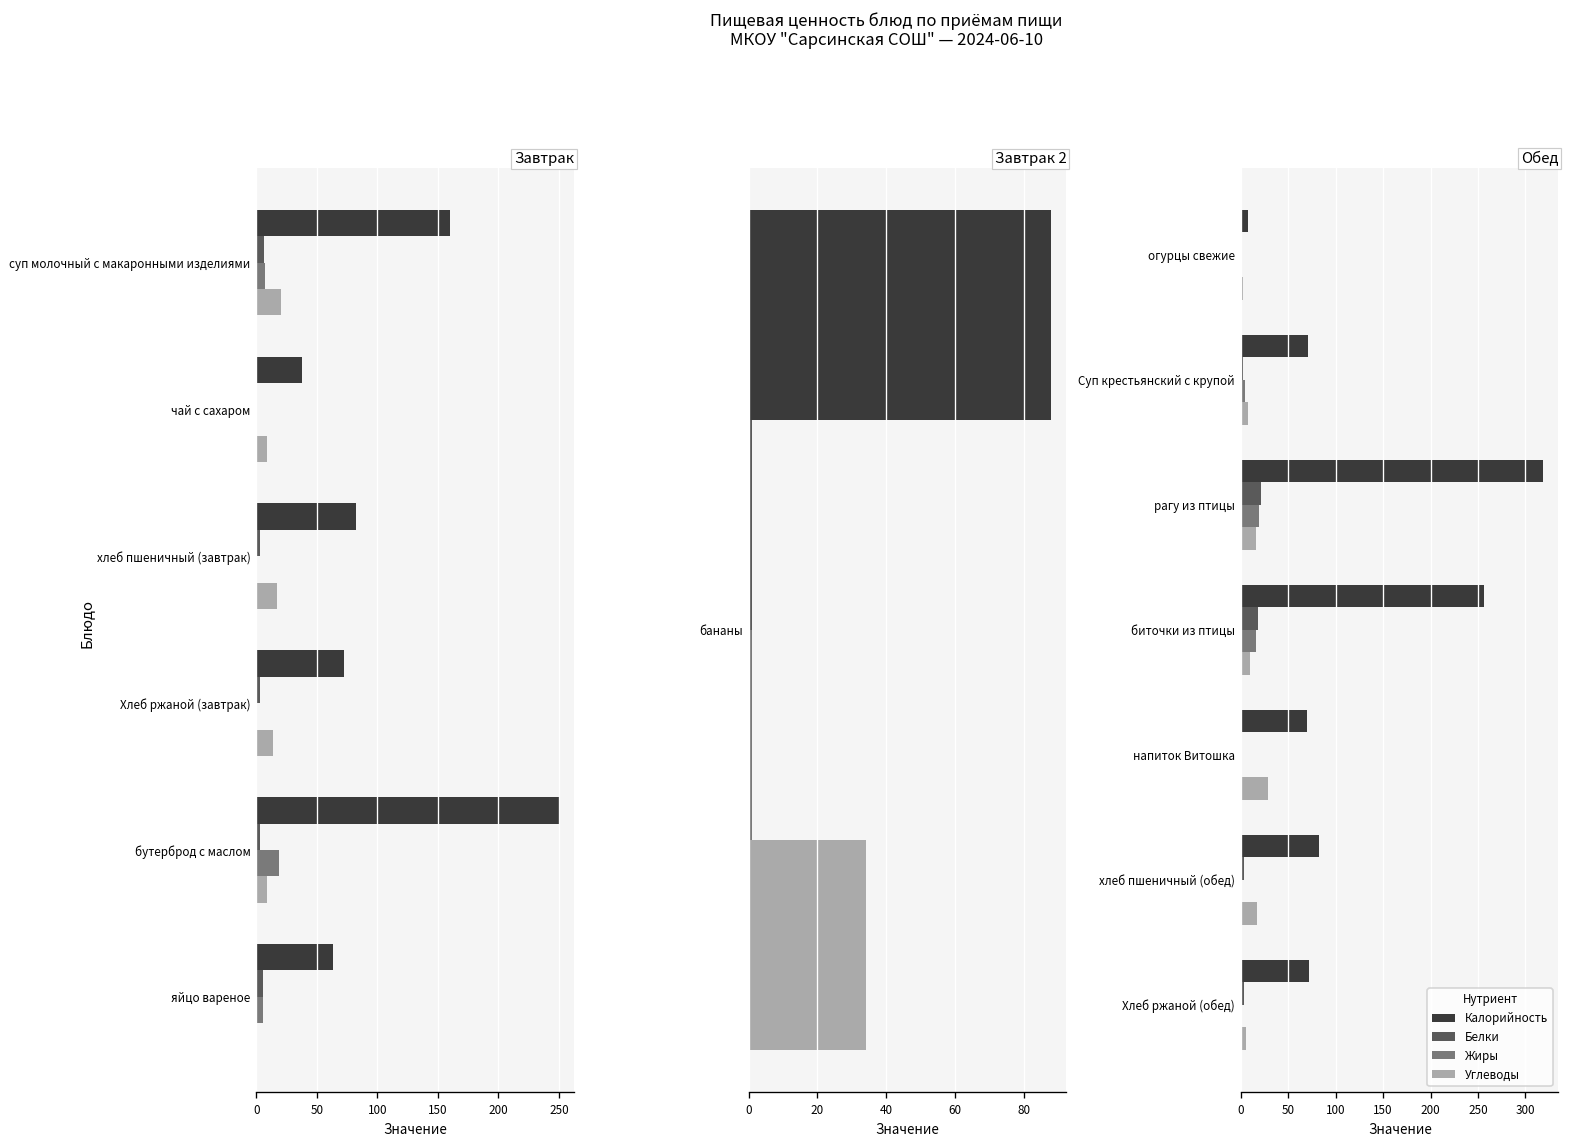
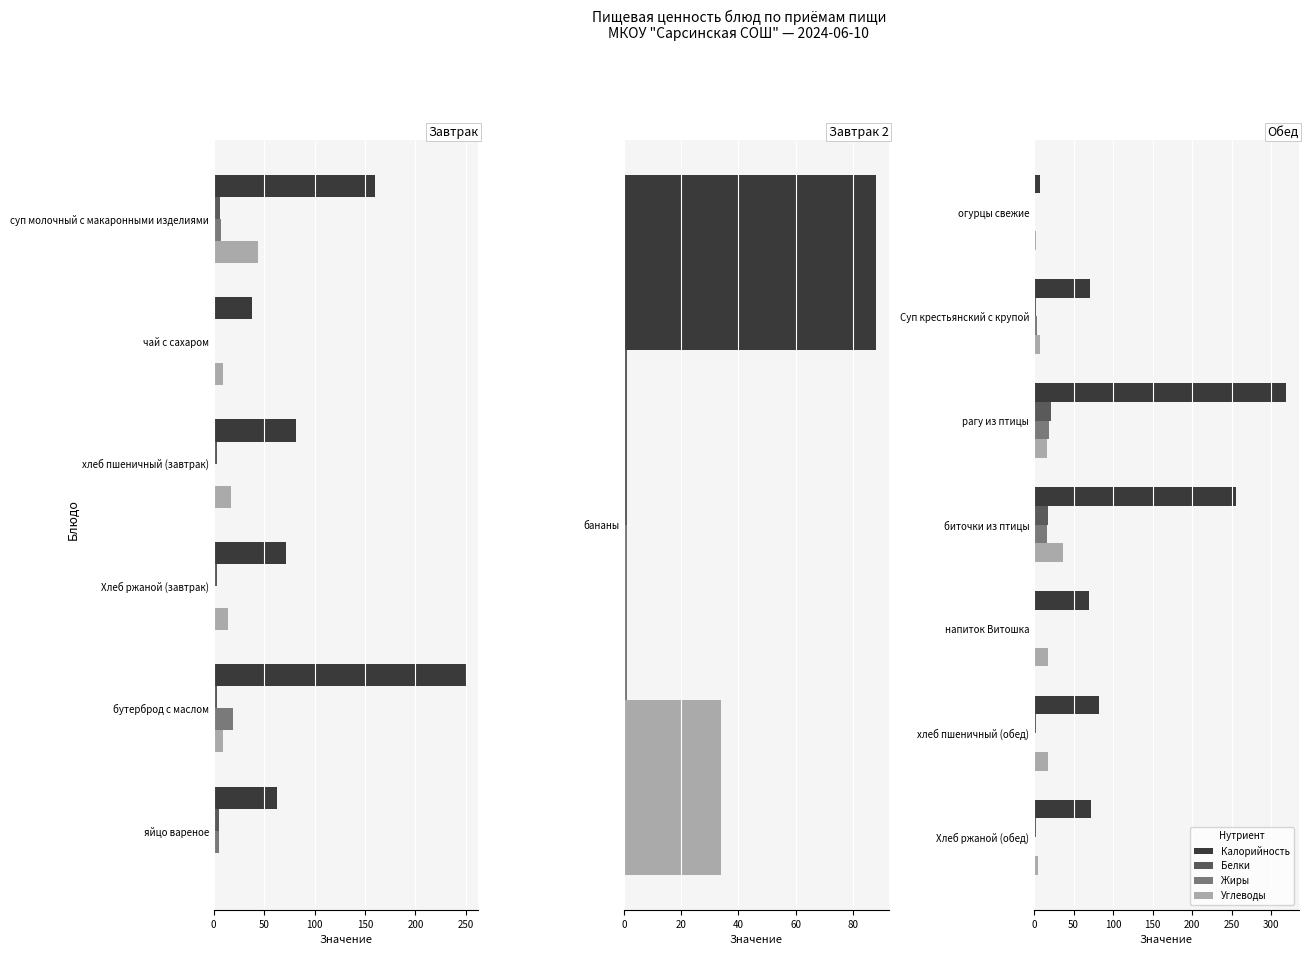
  {
    "Завтрак": {
      "Углеводы": {
-       "суп молочный с макаронными изделиями": 20,
+       "суп молочный с макаронными изделиями": 44,
        "чай с сахаром": 9,
        "хлеб пшеничный (завтрак)": 17,
        "Хлеб ржаной (завтрак)": 14,
        "бутерброд с маслом": 9,
        "яйцо вареное": 0
      }
    },
    "Обед": {
      "Углеводы": {
        "Суп крестьянский с крупой": 10,
        "рагу из птицы": 20,
-       "биточки из птицы": 10,
-       "напиток Витошка": 30,
+       "биточки из птицы": 40,
+       "напиток Витошка": 20,
        "хлеб пшеничный (обед)": 20,
        "Хлеб ржаной (обед)": 10
      }
    }
  }
